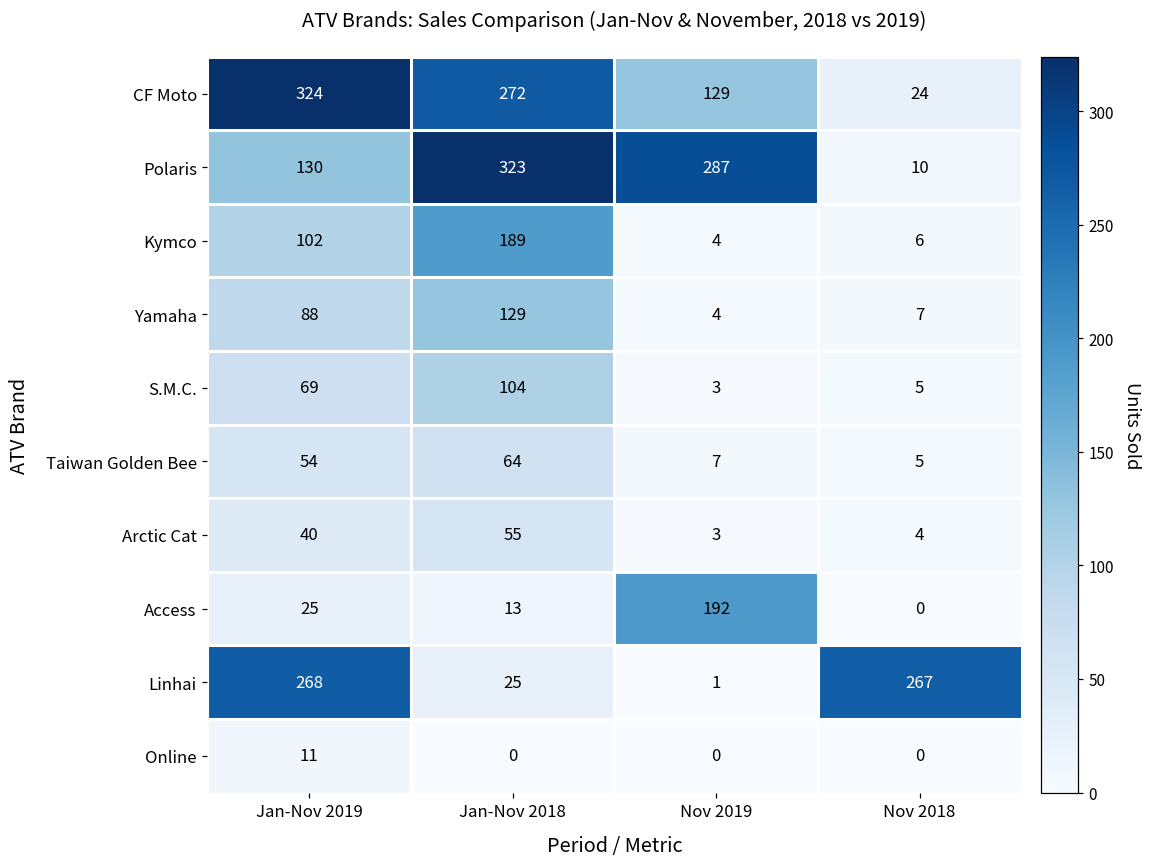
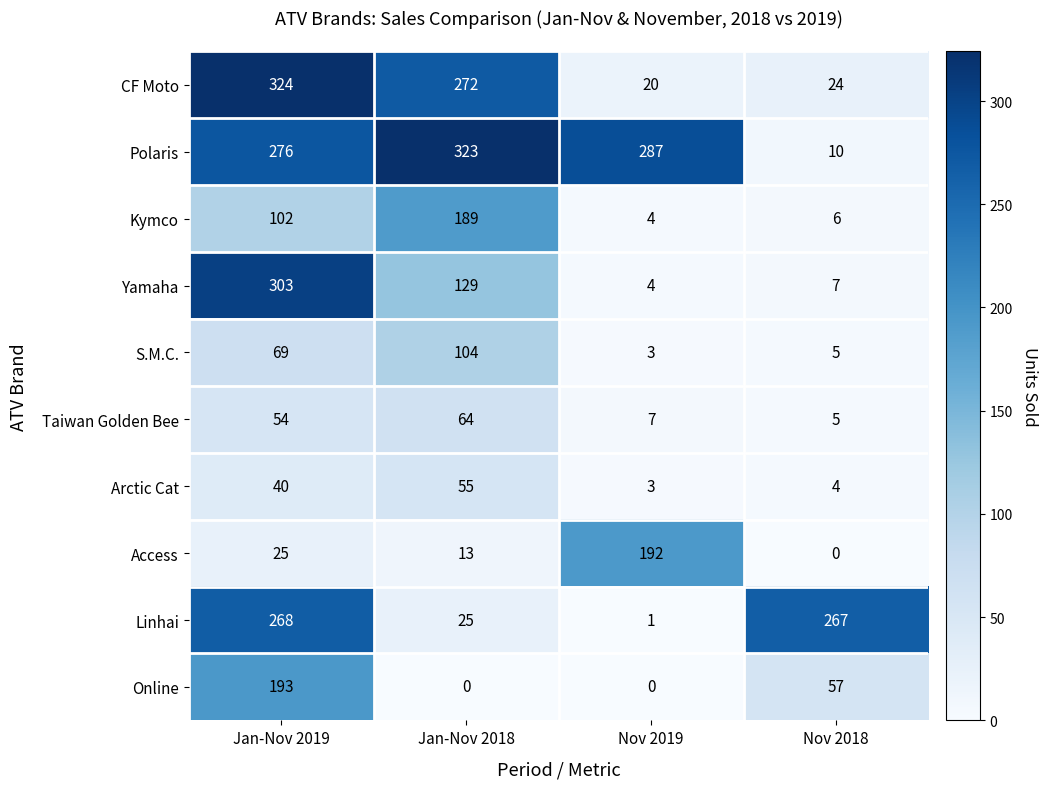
  {
    "CF Moto": {
      "Jan-Nov 2019": 324,
      "Jan-Nov 2018": 272,
-     "Nov 2019": 129,
+     "Nov 2019": 20,
      "Nov 2018": 24
    },
    "Polaris": {
-     "Jan-Nov 2019": 130,
+     "Jan-Nov 2019": 276,
      "Jan-Nov 2018": 323,
      "Nov 2019": 287,
      "Nov 2018": 10
    },
    "Kymco": {
      "Jan-Nov 2019": 102,
      "Jan-Nov 2018": 189,
      "Nov 2019": 4,
      "Nov 2018": 6
    },
    "Yamaha": {
-     "Jan-Nov 2019": 88,
+     "Jan-Nov 2019": 303,
      "Jan-Nov 2018": 129,
      "Nov 2019": 4,
      "Nov 2018": 7
    },
    "S.M.C.": {
      "Jan-Nov 2019": 69,
      "Jan-Nov 2018": 104,
      "Nov 2019": 3,
      "Nov 2018": 5
    },
    "Taiwan Golden Bee": {
      "Jan-Nov 2019": 54,
      "Jan-Nov 2018": 64,
      "Nov 2019": 7,
      "Nov 2018": 5
    },
    "Arctic Cat": {
      "Jan-Nov 2019": 40,
      "Jan-Nov 2018": 55,
      "Nov 2019": 3,
      "Nov 2018": 4
    },
    "Access": {
      "Jan-Nov 2019": 25,
      "Jan-Nov 2018": 13,
      "Nov 2019": 192,
      "Nov 2018": 0
    },
    "Linhai": {
      "Jan-Nov 2019": 268,
      "Jan-Nov 2018": 25,
      "Nov 2019": 1,
      "Nov 2018": 267
    },
    "Online": {
-     "Jan-Nov 2019": 11,
+     "Jan-Nov 2019": 193,
      "Jan-Nov 2018": 0,
      "Nov 2019": 0,
-     "Nov 2018": 0
+     "Nov 2018": 57
    }
  }
